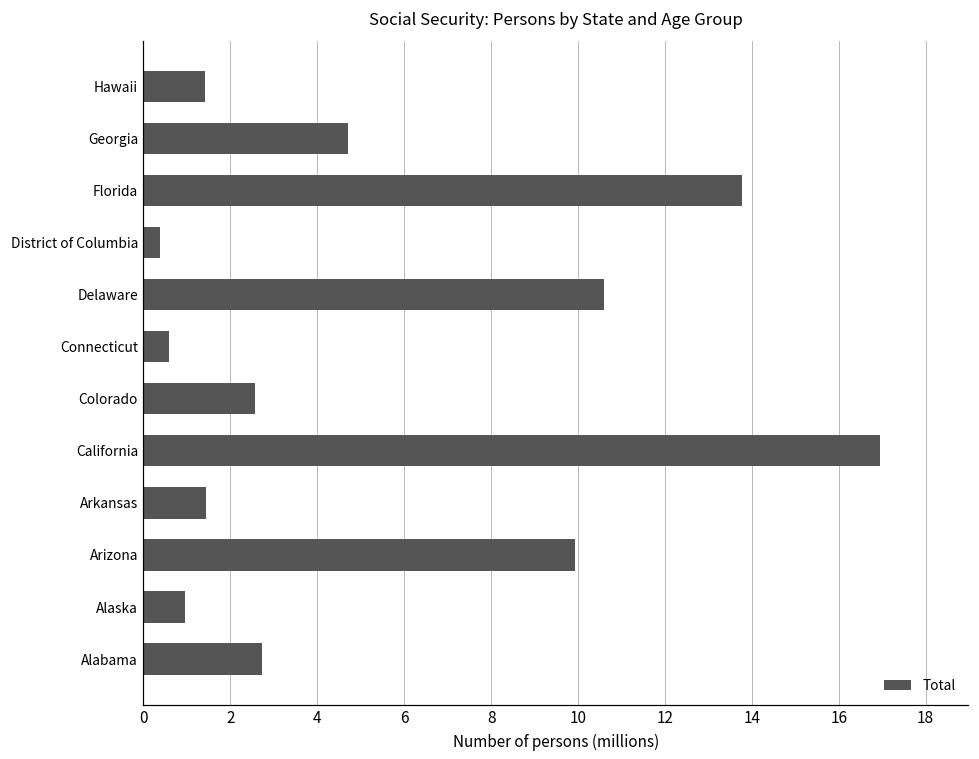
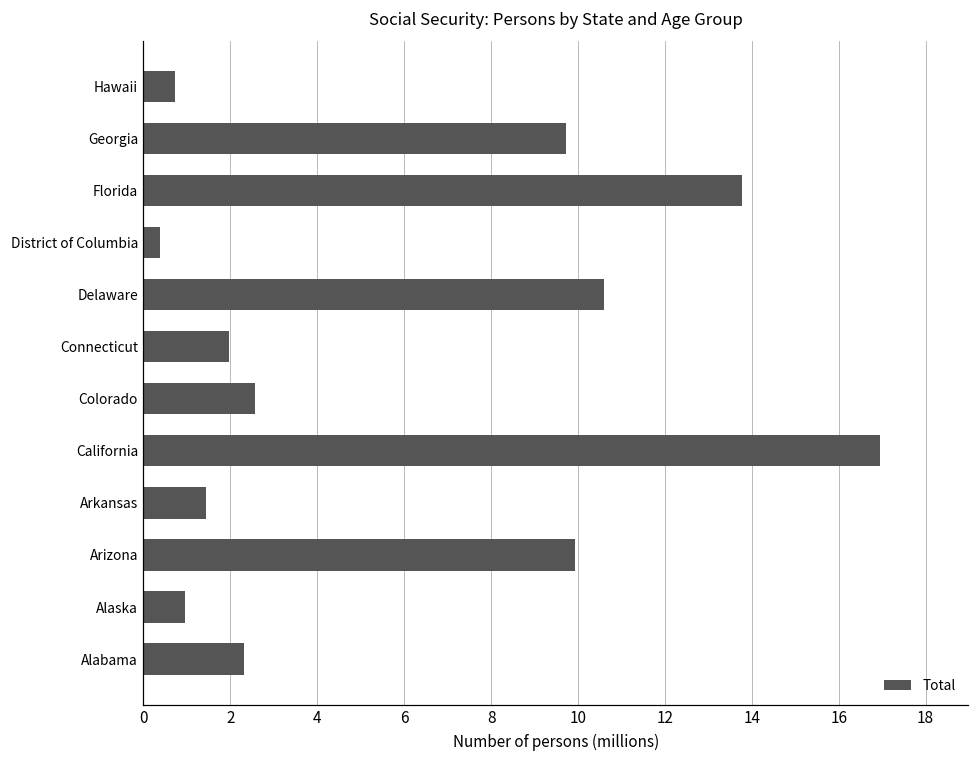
  {
-   "Hawaii": 1.4,
-   "Georgia": 4.7,
+   "Hawaii": 0.7,
+   "Georgia": 9.7,
    "Florida": 13.8,
    "District of Columbia": 0.4,
    "Delaware": 10.6,
-   "Connecticut": 0.6,
+   "Connecticut": 2.0,
    "Colorado": 2.6,
    "California": 16.9,
    "Arkansas": 1.4,
    "Arizona": 9.9,
    "Alaska": 1.0,
-   "Alabama": 2.7
+   "Alabama": 2.3
  }
